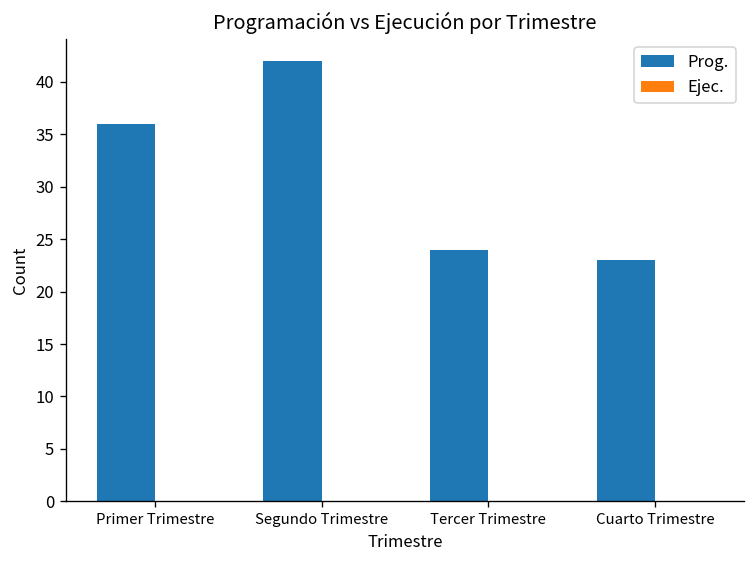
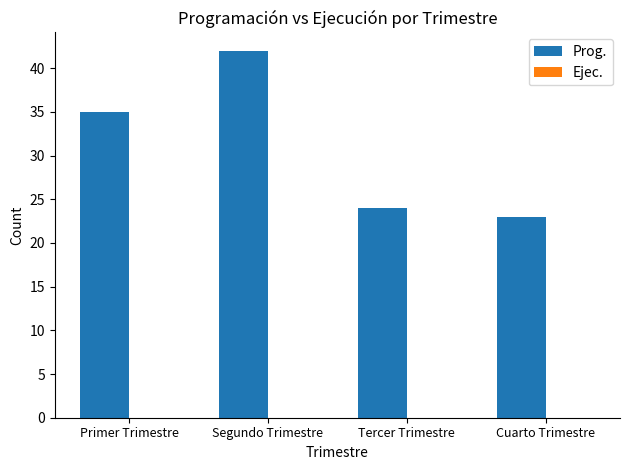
  {
    "Prog.": {
-     "Primer Trimestre": 36,
+     "Primer Trimestre": 35,
      "Segundo Trimestre": 42,
      "Tercer Trimestre": 24,
      "Cuarto Trimestre": 23
    },
    "Ejec.": {
      "Primer Trimestre": 0,
      "Segundo Trimestre": 0,
      "Tercer Trimestre": 0,
      "Cuarto Trimestre": 0
    }
  }
